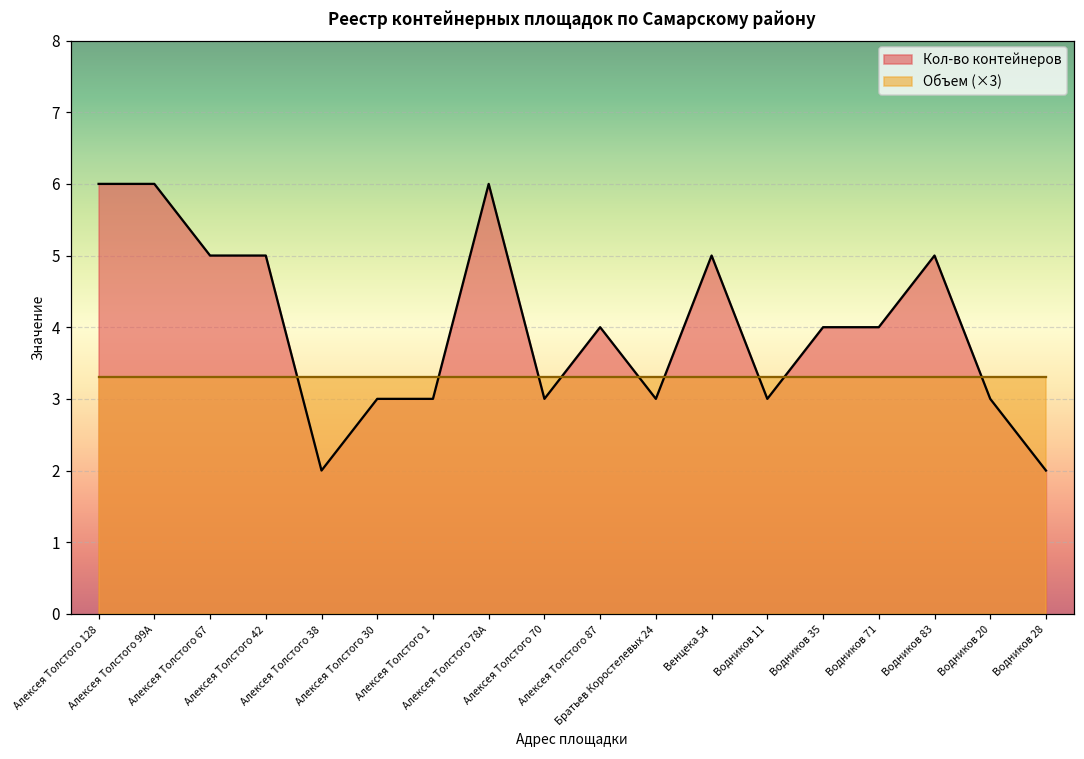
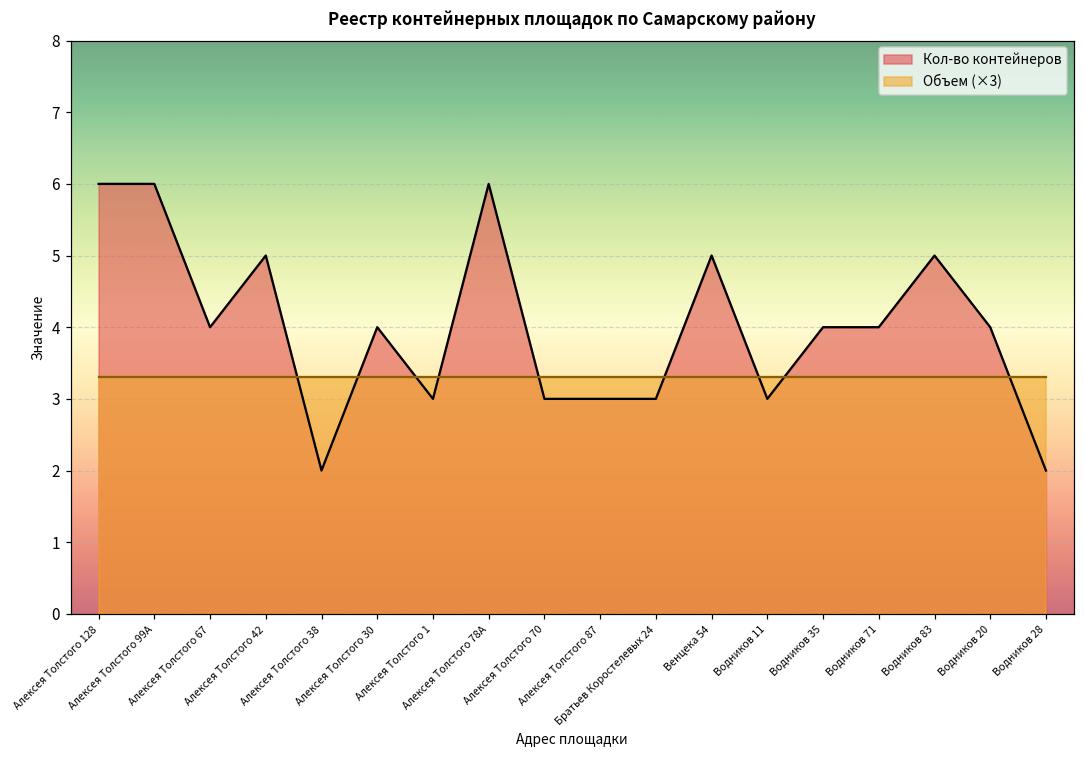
  {
    "Кол-во контейнеров": {
      "Алексея Толстого 128": 6,
      "Алексея Толстого 99А": 6,
-     "Алексея Толстого 67": 5,
+     "Алексея Толстого 67": 4,
      "Алексея Толстого 42": 5,
      "Алексея Толстого 38": 2,
-     "Алексея Толстого 30": 3,
+     "Алексея Толстого 30": 4,
      "Алексея Толстого 1": 3,
      "Алексея Толстого 78А": 6,
      "Алексея Толстого 70": 3,
-     "Алексея Толстого 87": 4,
+     "Алексея Толстого 87": 3,
      "Братьев Коростелевых 24": 3,
      "Венцека 54": 5,
      "Водников 11": 3,
      "Водников 35": 4,
      "Водников 71": 4,
      "Водников 83": 5,
-     "Водников 20": 3,
+     "Водников 20": 4,
      "Водников 28": 2
    },
    "Объем (×3)": {
      "Алексея Толстого 128": 3.3,
      "Алексея Толстого 99А": 3.3,
      "Алексея Толстого 67": 3.3,
      "Алексея Толстого 42": 3.3,
      "Алексея Толстого 38": 3.3,
      "Алексея Толстого 30": 3.3,
      "Алексея Толстого 1": 3.3,
      "Алексея Толстого 78А": 3.3,
      "Алексея Толстого 70": 3.3,
      "Алексея Толстого 87": 3.3,
      "Братьев Коростелевых 24": 3.3,
      "Венцека 54": 3.3,
      "Водников 11": 3.3,
      "Водников 35": 3.3,
      "Водников 71": 3.3,
      "Водников 83": 3.3,
      "Водников 20": 3.3,
      "Водников 28": 3.3
    }
  }
